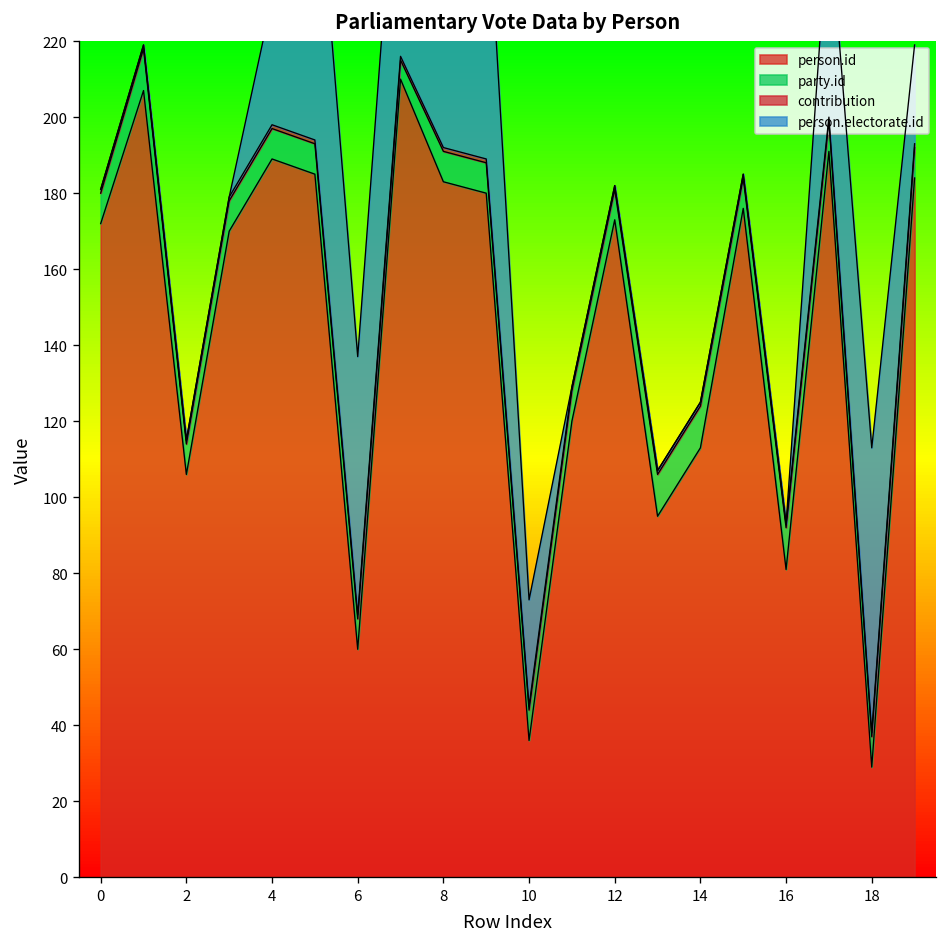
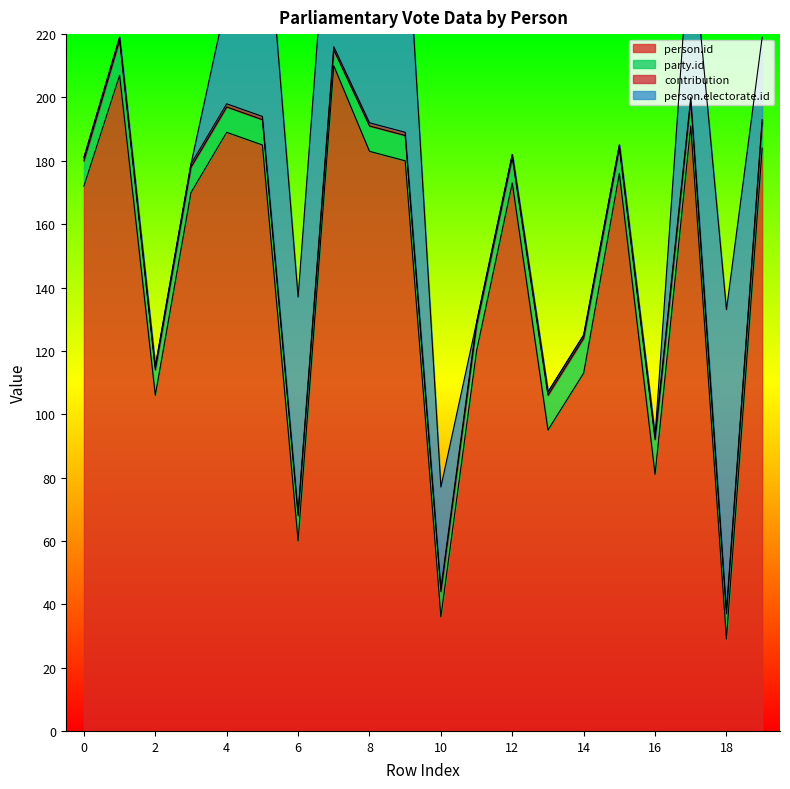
  {
    "party.id": {
      "0": 8,
      "2": 8,
      "4": 8,
      "6": 8,
      "8": 8,
      "10": 8,
      "12": 8,
      "14": 11,
      "16": 11,
      "18": 8
    },
    "person.electorate.id": {
      "6": 68,
-     "10": 28,
-     "18": 75
+     "10": 32,
+     "18": 95
    }
  }
